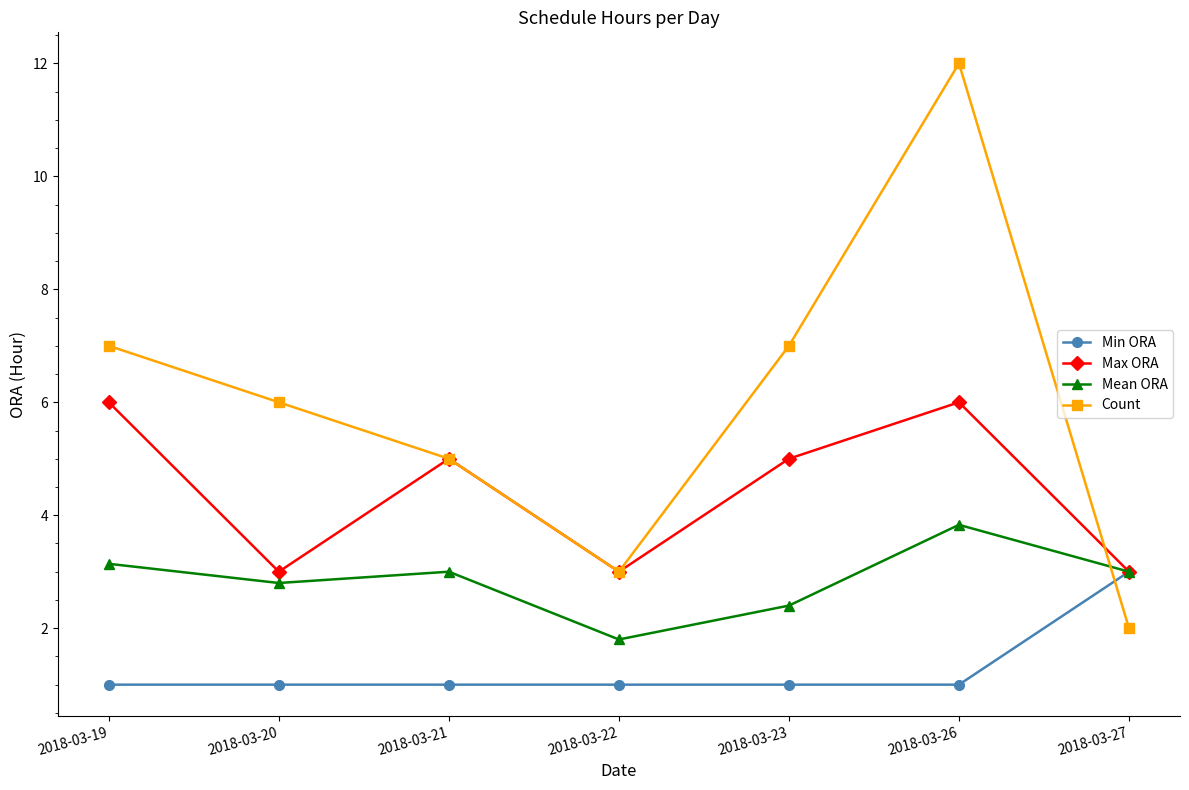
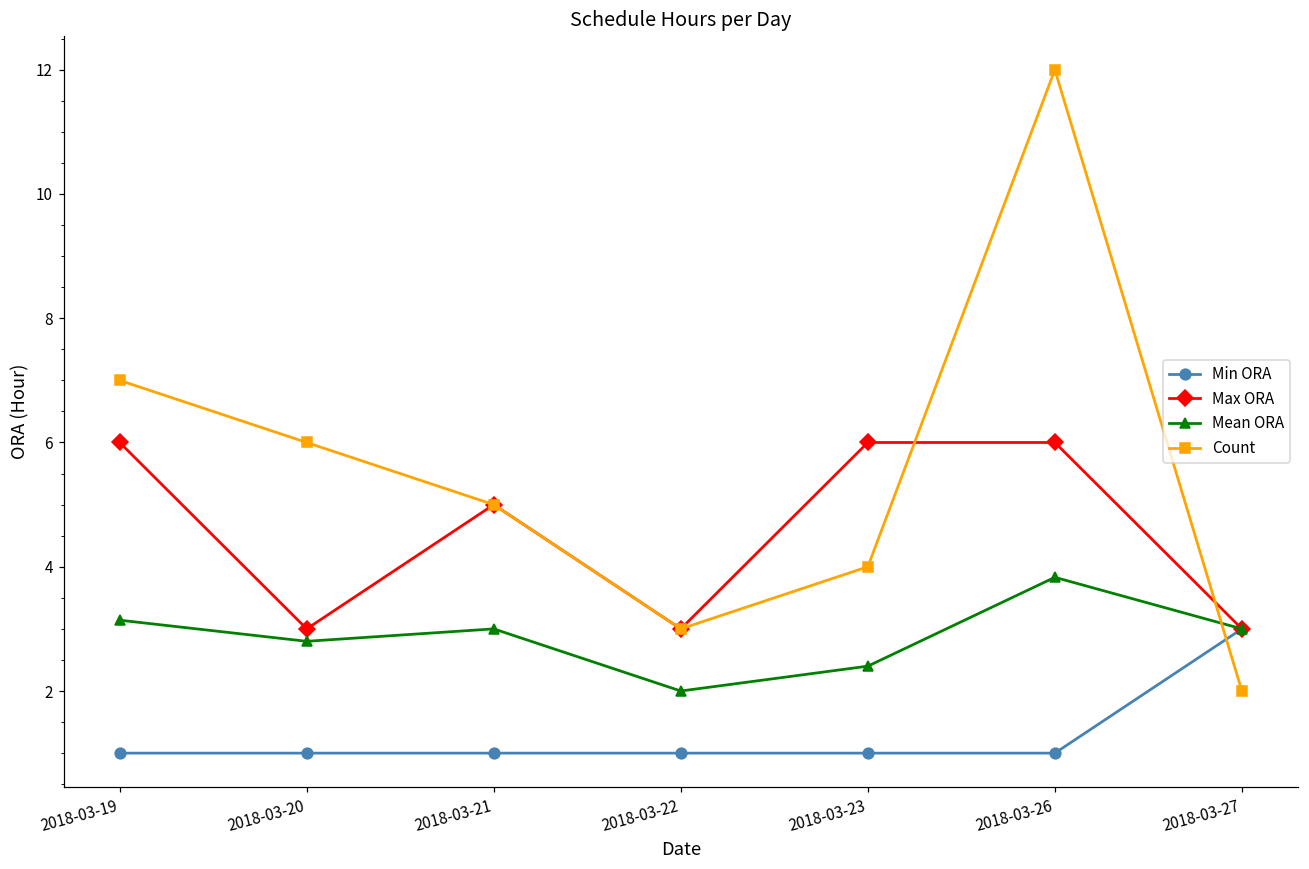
  {
    "Min ORA": {
      "2018-03-19": 1.0,
      "2018-03-20": 1.0,
      "2018-03-21": 1.0,
      "2018-03-22": 1.0,
      "2018-03-23": 1.0,
      "2018-03-26": 1.0
    },
    "Max ORA": {
      "2018-03-19": 6,
      "2018-03-20": 3,
-     "2018-03-23": 5,
+     "2018-03-23": 6,
      "2018-03-26": 6
    },
    "Mean ORA": {
      "2018-03-19": 3.1,
      "2018-03-20": 2.8,
      "2018-03-21": 3.0,
-     "2018-03-22": 1.8,
+     "2018-03-22": 2.0,
      "2018-03-23": 2.4,
      "2018-03-26": 3.8
    },
    "Count": {
      "2018-03-19": 7,
      "2018-03-20": 6,
-     "2018-03-23": 7,
+     "2018-03-23": 4,
      "2018-03-26": 12,
      "2018-03-27": 2
    }
  }
